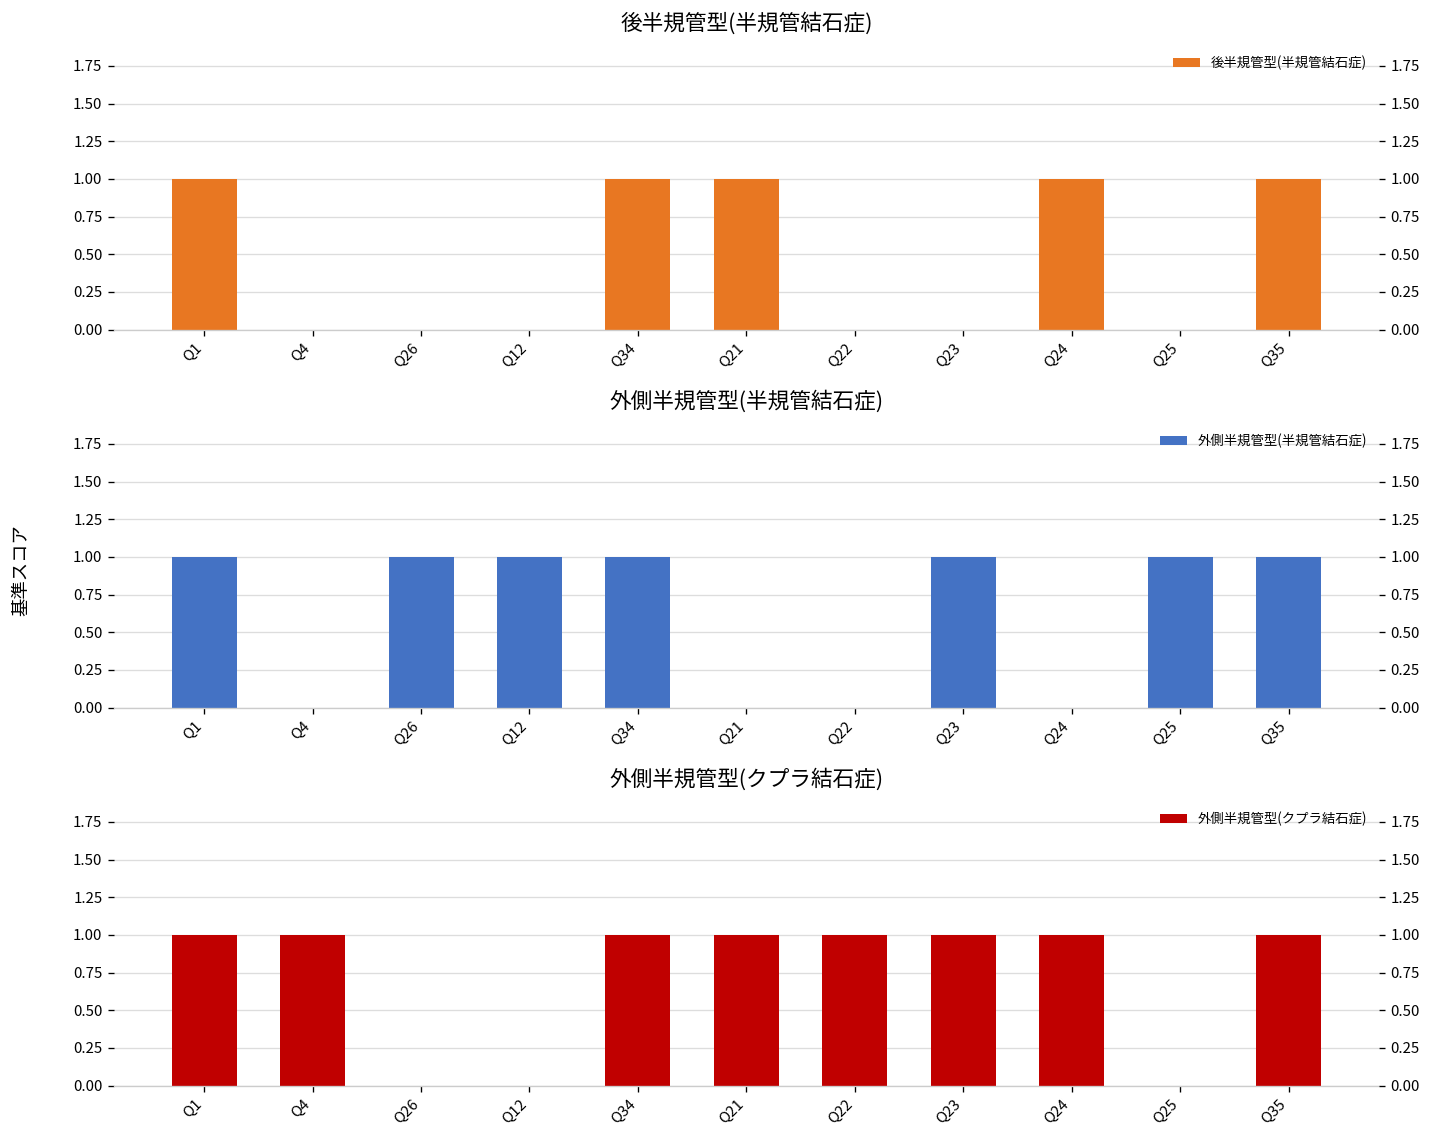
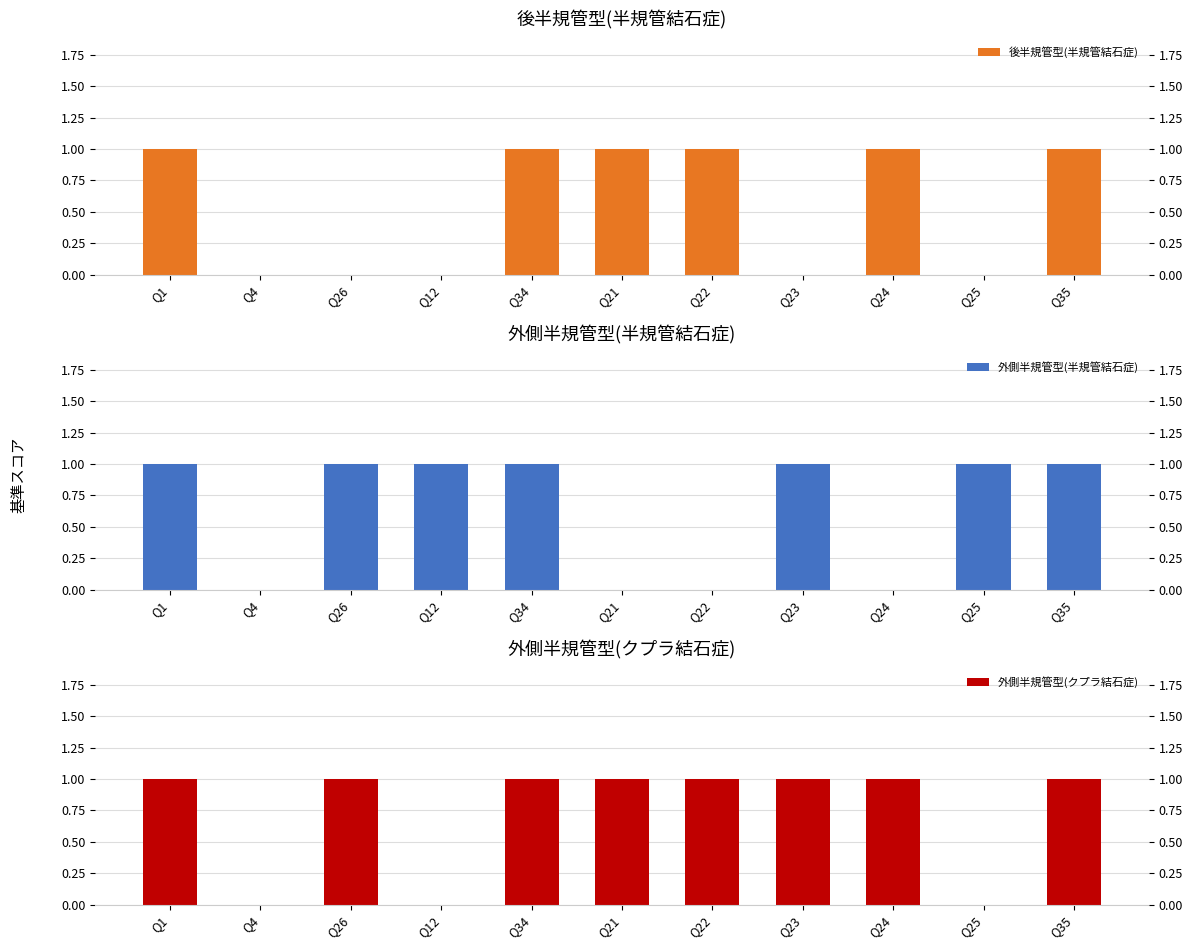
  {
    "後半規管型(半規管結石症)": {
      "Q1": 1,
      "Q4": 0,
      "Q26": 0,
      "Q12": 0,
      "Q34": 1,
      "Q21": 1,
-     "Q22": 0,
+     "Q22": 1,
      "Q23": 0,
      "Q24": 1,
      "Q25": 0,
      "Q35": 1
    },
    "外側半規管型(半規管結石症)": {
      "Q1": 1.00,
      "Q4": 0.00,
      "Q26": 1.00,
      "Q12": 1.00,
      "Q34": 1.00,
      "Q21": 0.00,
      "Q22": 0.00,
      "Q23": 1.00,
      "Q24": 0.00,
      "Q25": 1.00,
      "Q35": 1.00
    },
    "外側半規管型(クプラ結石症)": {
      "Q1": 1,
-     "Q4": 1,
-     "Q26": 0,
+     "Q4": 0,
+     "Q26": 1,
      "Q12": 0,
      "Q34": 1,
      "Q21": 1,
      "Q22": 1,
      "Q23": 1,
      "Q24": 1,
      "Q25": 0,
      "Q35": 1
    }
  }
